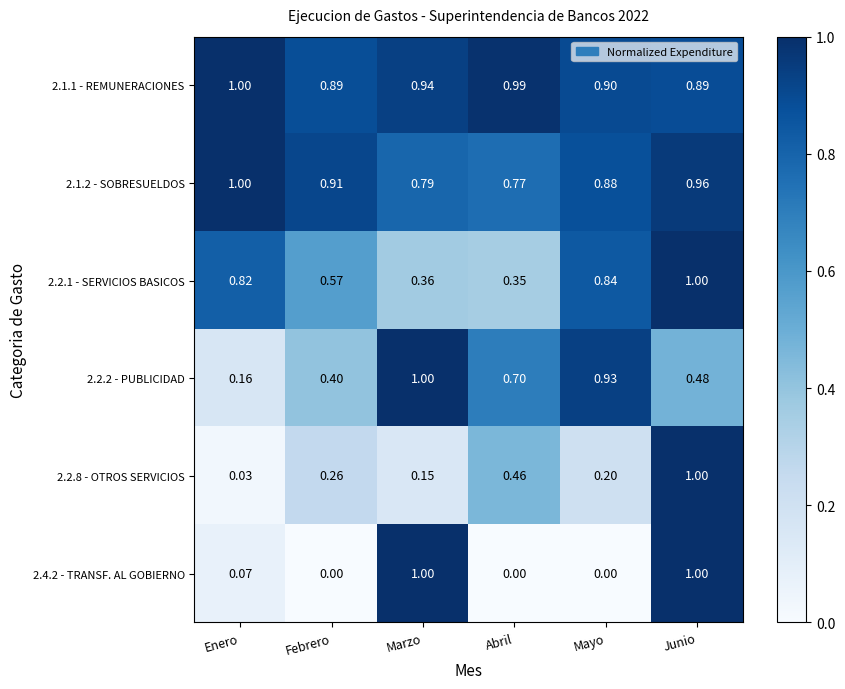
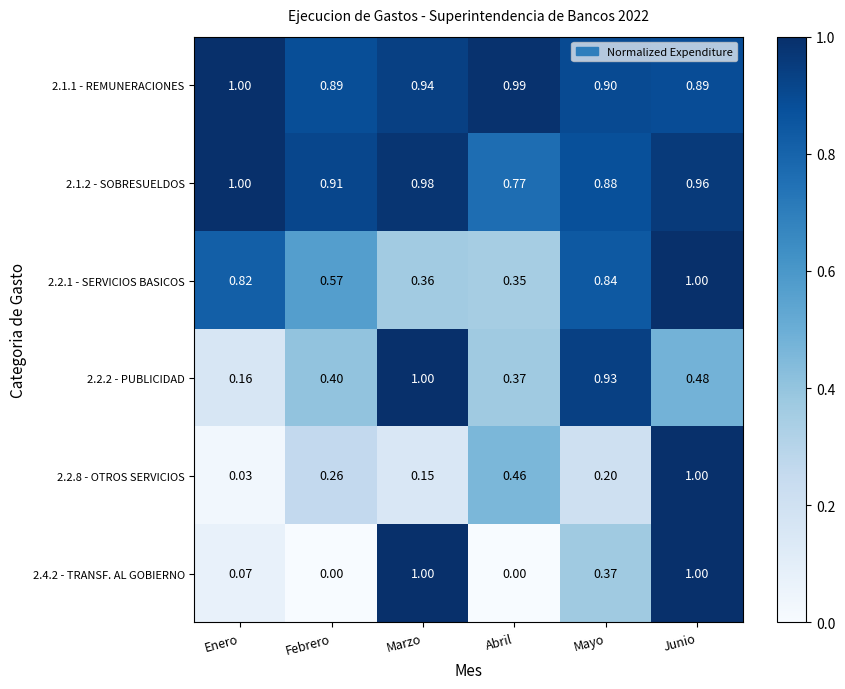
  {
    "2.1.1 - REMUNERACIONES": {
      "Enero": 1.00,
      "Febrero": 0.89,
      "Marzo": 0.94,
      "Abril": 0.99,
      "Mayo": 0.90,
      "Junio": 0.89
    },
    "2.1.2 - SOBRESUELDOS": {
      "Enero": 1.00,
      "Febrero": 0.91,
-     "Marzo": 0.79,
+     "Marzo": 0.98,
      "Abril": 0.77,
      "Mayo": 0.88,
      "Junio": 0.96
    },
    "2.2.1 - SERVICIOS BASICOS": {
      "Enero": 0.82,
      "Febrero": 0.57,
      "Marzo": 0.36,
      "Abril": 0.35,
      "Mayo": 0.84,
      "Junio": 1.00
    },
    "2.2.2 - PUBLICIDAD": {
      "Enero": 0.16,
      "Febrero": 0.40,
      "Marzo": 1.00,
-     "Abril": 0.70,
+     "Abril": 0.37,
      "Mayo": 0.93,
      "Junio": 0.48
    },
    "2.2.8 - OTROS SERVICIOS": {
      "Enero": 0.03,
      "Febrero": 0.26,
      "Marzo": 0.15,
      "Abril": 0.46,
      "Mayo": 0.20,
      "Junio": 1.00
    },
    "2.4.2 - TRANSF. AL GOBIERNO": {
      "Enero": 0.07,
      "Febrero": 0.00,
      "Marzo": 1.00,
      "Abril": 0.00,
-     "Mayo": 0.00,
+     "Mayo": 0.37,
      "Junio": 1.00
    }
  }
